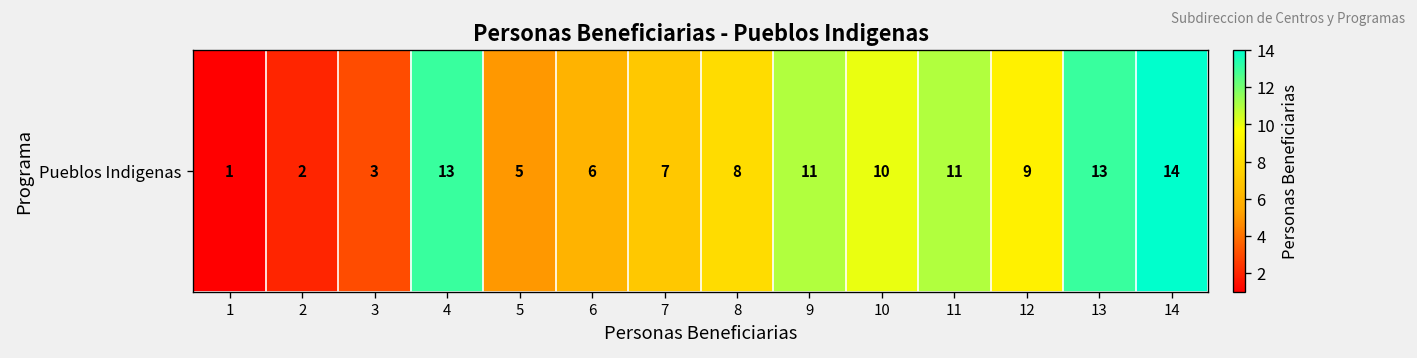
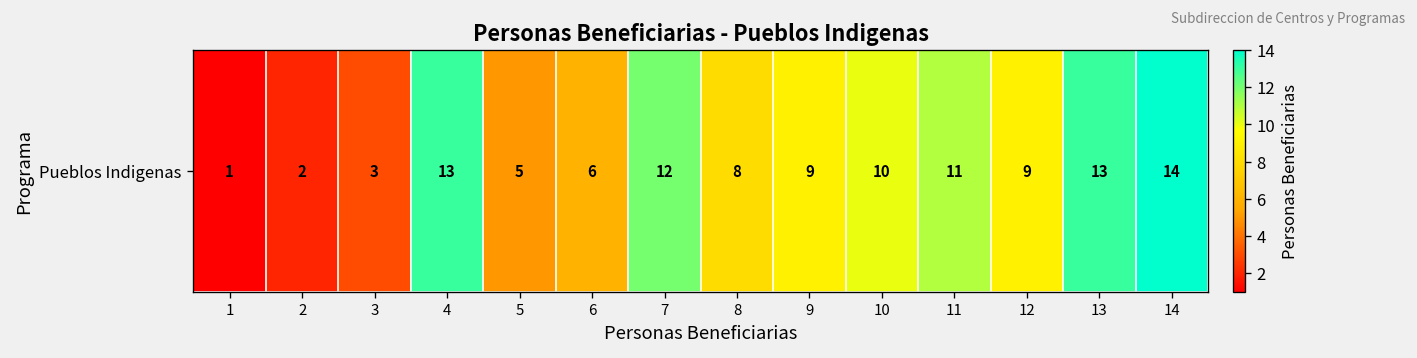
  {
    "Pueblos Indigenas": {
      "1": 1,
      "2": 2,
      "3": 3,
      "4": 13,
      "5": 5,
      "6": 6,
-     "7": 7,
+     "7": 12,
      "8": 8,
-     "9": 11,
+     "9": 9,
      "10": 10,
      "11": 11,
      "12": 9,
      "13": 13,
      "14": 14
    }
  }
